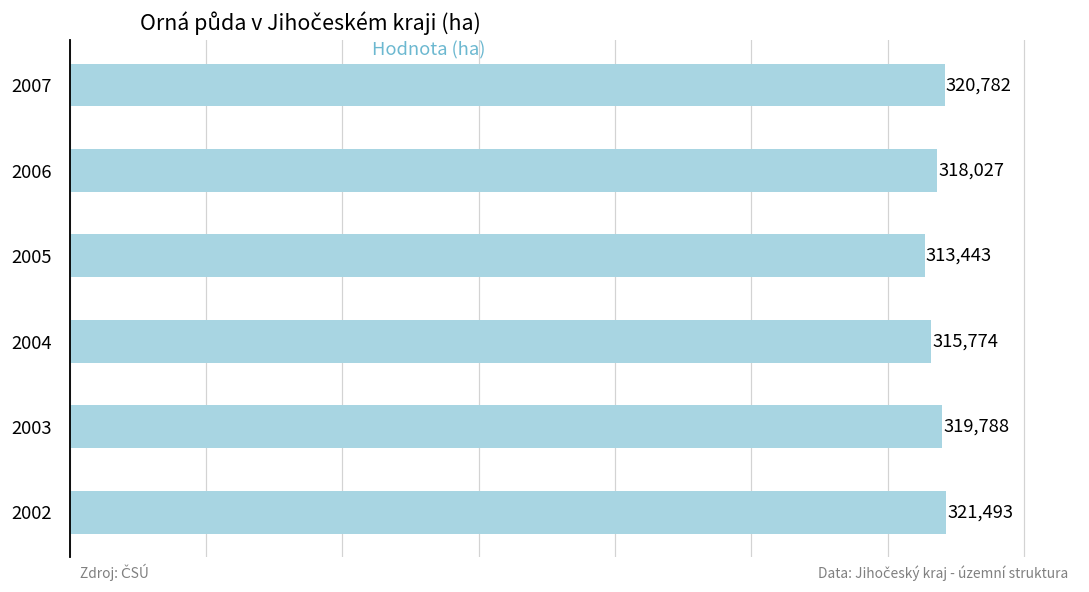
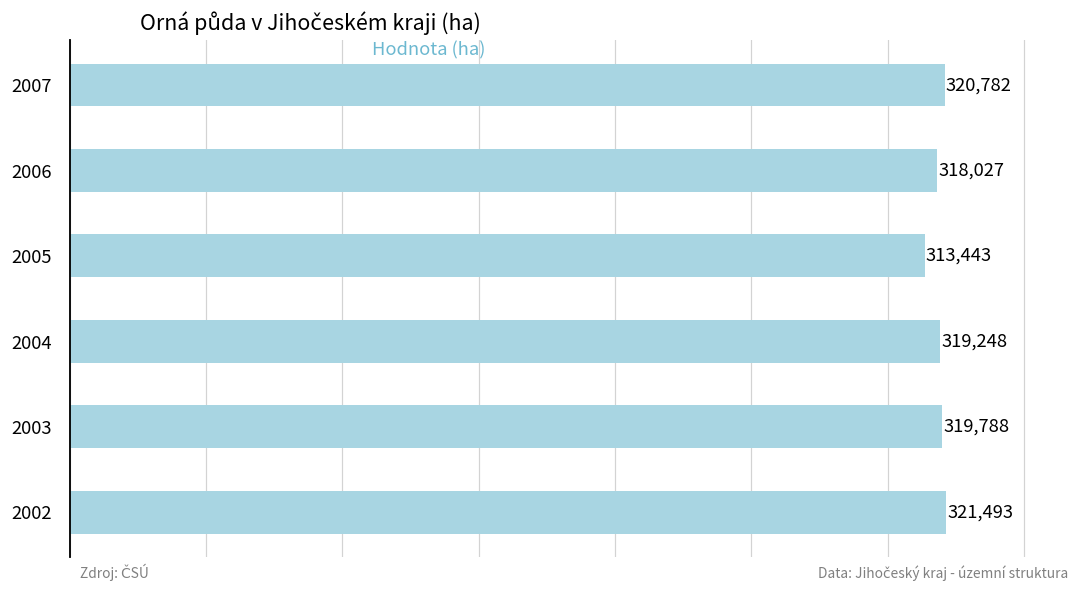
  {
    "2007": "320,782",
    "2006": "318,027",
    "2005": "313,443",
-   "2004": "315,774",
+   "2004": "319,248",
    "2003": "319,788",
    "2002": "321,493"
  }
